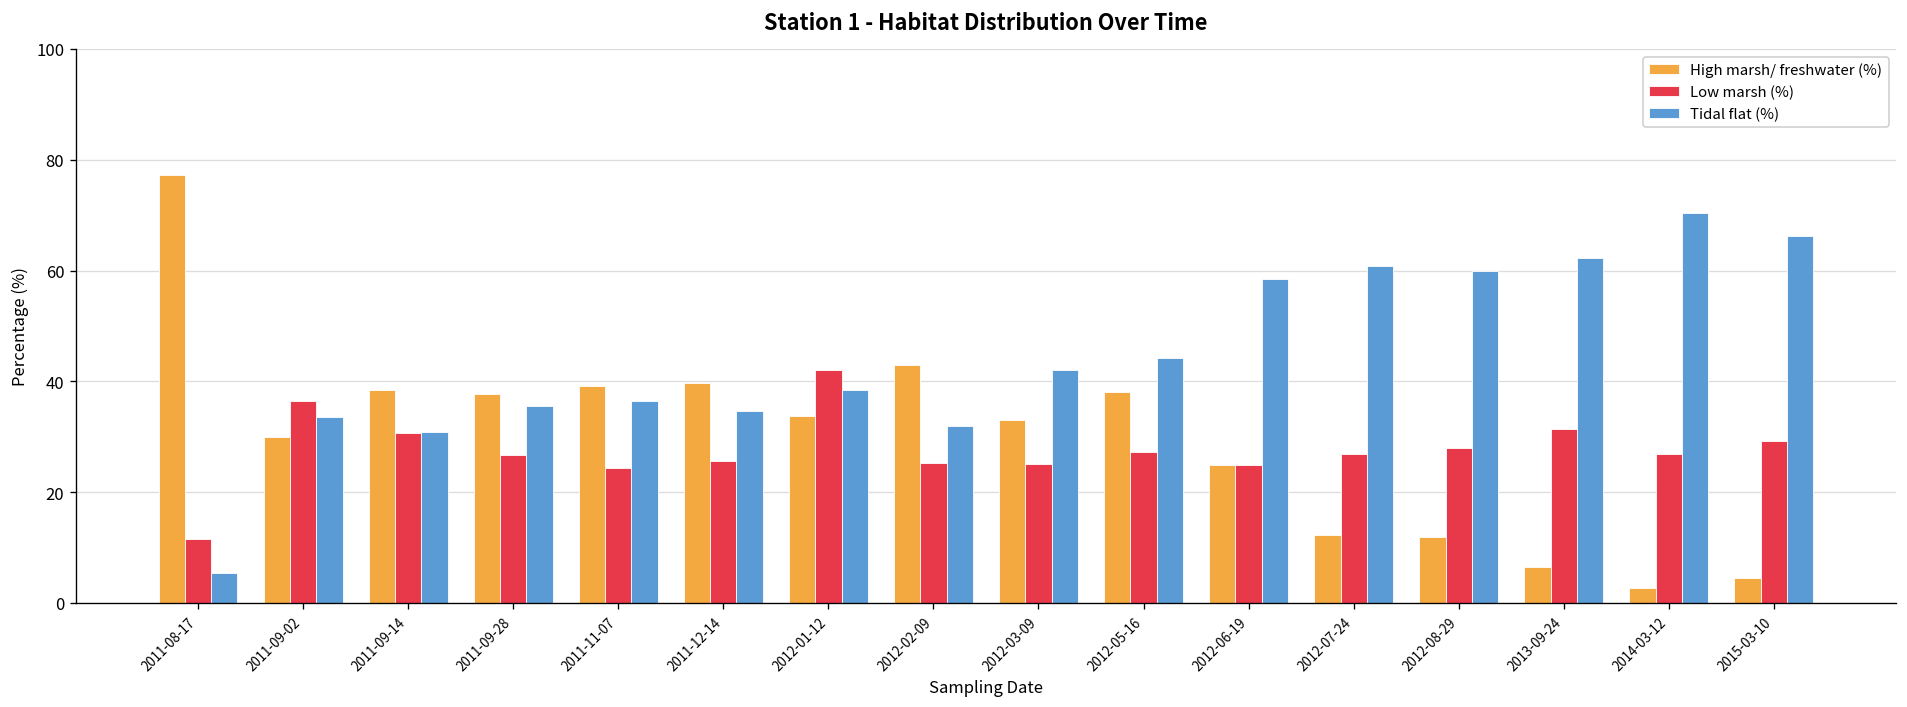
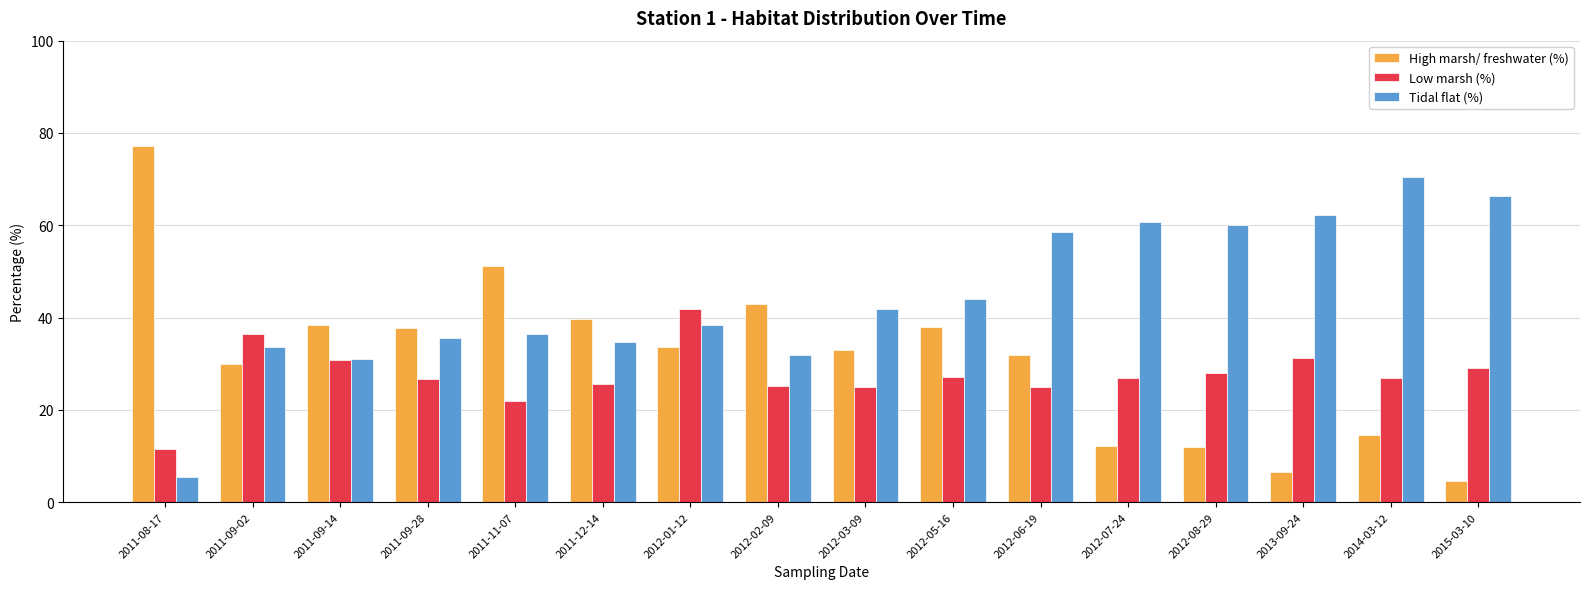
  {
    "High marsh/ freshwater (%)": {
      "2011-08-17": 77,
      "2011-09-02": 30,
      "2011-09-14": 38,
      "2011-09-28": 38,
-     "2011-11-07": 39,
+     "2011-11-07": 51,
      "2011-12-14": 40,
      "2012-01-12": 34,
      "2012-02-09": 43,
      "2012-03-09": 33,
      "2012-05-16": 38,
-     "2012-06-19": 25,
+     "2012-06-19": 32,
      "2012-07-24": 12,
      "2012-08-29": 12,
      "2013-09-24": 6,
-     "2014-03-12": 3,
+     "2014-03-12": 15,
      "2015-03-10": 5
    },
    "Low marsh (%)": {
      "2011-08-17": 12,
      "2011-09-02": 36,
      "2011-09-14": 31,
      "2011-09-28": 27,
-     "2011-11-07": 24,
+     "2011-11-07": 22,
      "2011-12-14": 26,
      "2012-01-12": 42,
      "2012-02-09": 25,
      "2012-03-09": 25,
      "2012-05-16": 27,
      "2012-06-19": 25,
      "2012-07-24": 27,
      "2012-08-29": 28,
      "2013-09-24": 31,
      "2014-03-12": 27,
      "2015-03-10": 29
    },
    "Tidal flat (%)": {
      "2011-08-17": 5,
      "2011-09-02": 34,
      "2011-09-14": 31,
      "2011-09-28": 36,
      "2011-11-07": 36,
      "2011-12-14": 35,
      "2012-01-12": 38,
      "2012-02-09": 32,
      "2012-03-09": 42,
      "2012-05-16": 44,
      "2012-06-19": 59,
      "2012-07-24": 61,
      "2012-08-29": 60,
      "2013-09-24": 62,
      "2014-03-12": 70,
      "2015-03-10": 66
    }
  }
